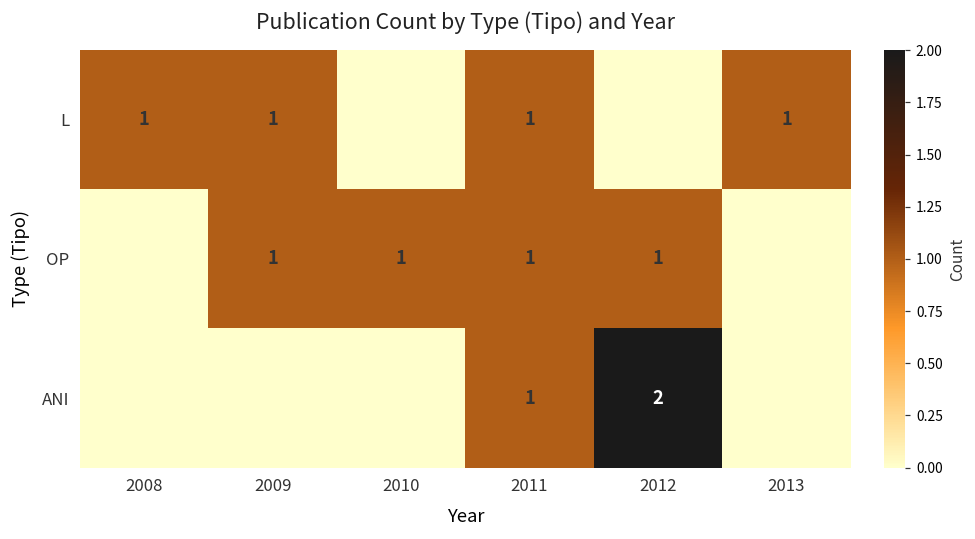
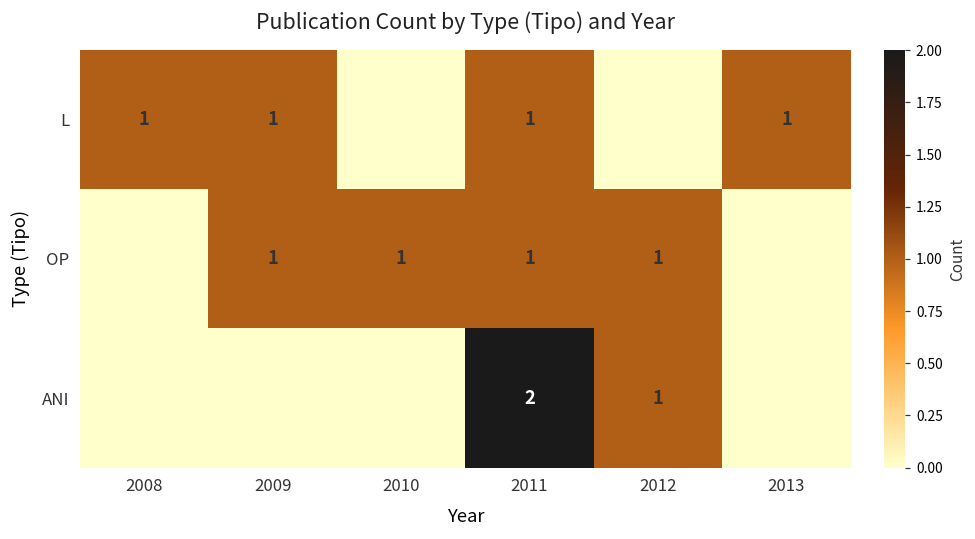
  {
    "L": {
      "2008": 1,
      "2009": 1,
      "2011": 1,
      "2013": 1
    },
    "OP": {
      "2009": 1,
      "2010": 1,
      "2011": 1,
      "2012": 1
    },
    "ANI": {
-     "2011": 1,
-     "2012": 2
+     "2011": 2,
+     "2012": 1
    }
  }
